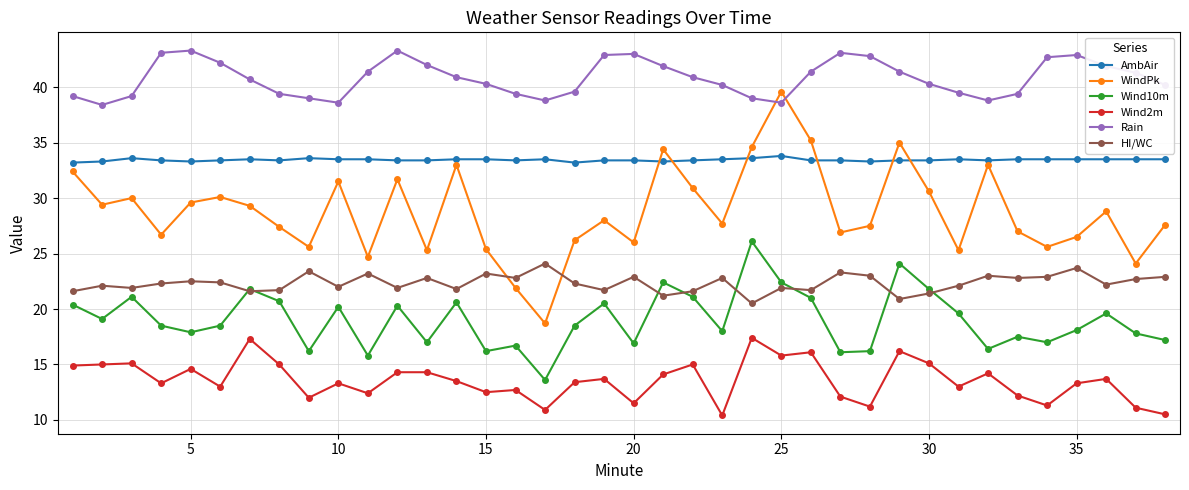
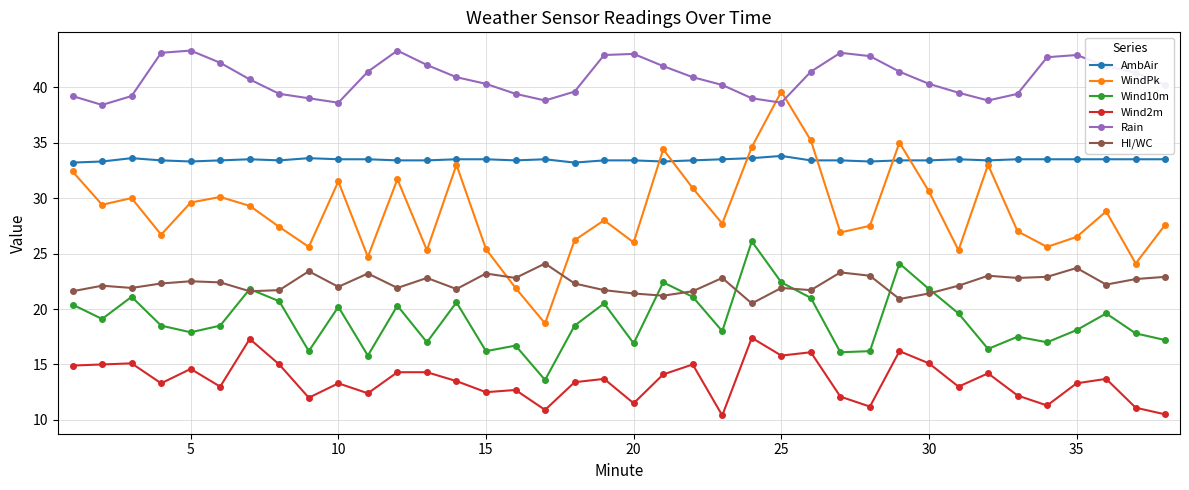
  {
    "AmbAir": {
      "5": 33.3,
      "10": 33.5,
      "15": 33.5,
      "20": 33.4,
      "25": 33.8,
      "30": 33.4,
      "35": 33.5
    },
    "WindPk": {
      "5": 29.6,
      "10": 31.5,
      "15": 25.4,
      "20": 26.0,
      "25": 39.6,
      "30": 30.6,
      "35": 26.5
    },
    "Wind10m": {
      "5": 17.9,
      "10": 20.2,
      "15": 16.2,
      "20": 16.9,
      "25": 22.4,
      "30": 21.8,
      "35": 18.1
    },
    "Wind2m": {
      "5": 14.6,
      "10": 13.3,
      "15": 12.5,
      "20": 11.5,
      "25": 15.8,
      "30": 15.1,
      "35": 13.3
    },
    "Rain": {
      "5": 43.3,
      "10": 38.6,
      "15": 40.3,
      "20": 43.0,
      "25": 38.6,
      "30": 40.3,
      "35": 42.9
    },
    "HI/WC": {
      "5": 22.5,
      "10": 22.0,
      "15": 23.2,
-     "20": 22.9,
+     "20": 21.4,
      "25": 21.9,
      "30": 21.4,
      "35": 23.7
    }
  }
